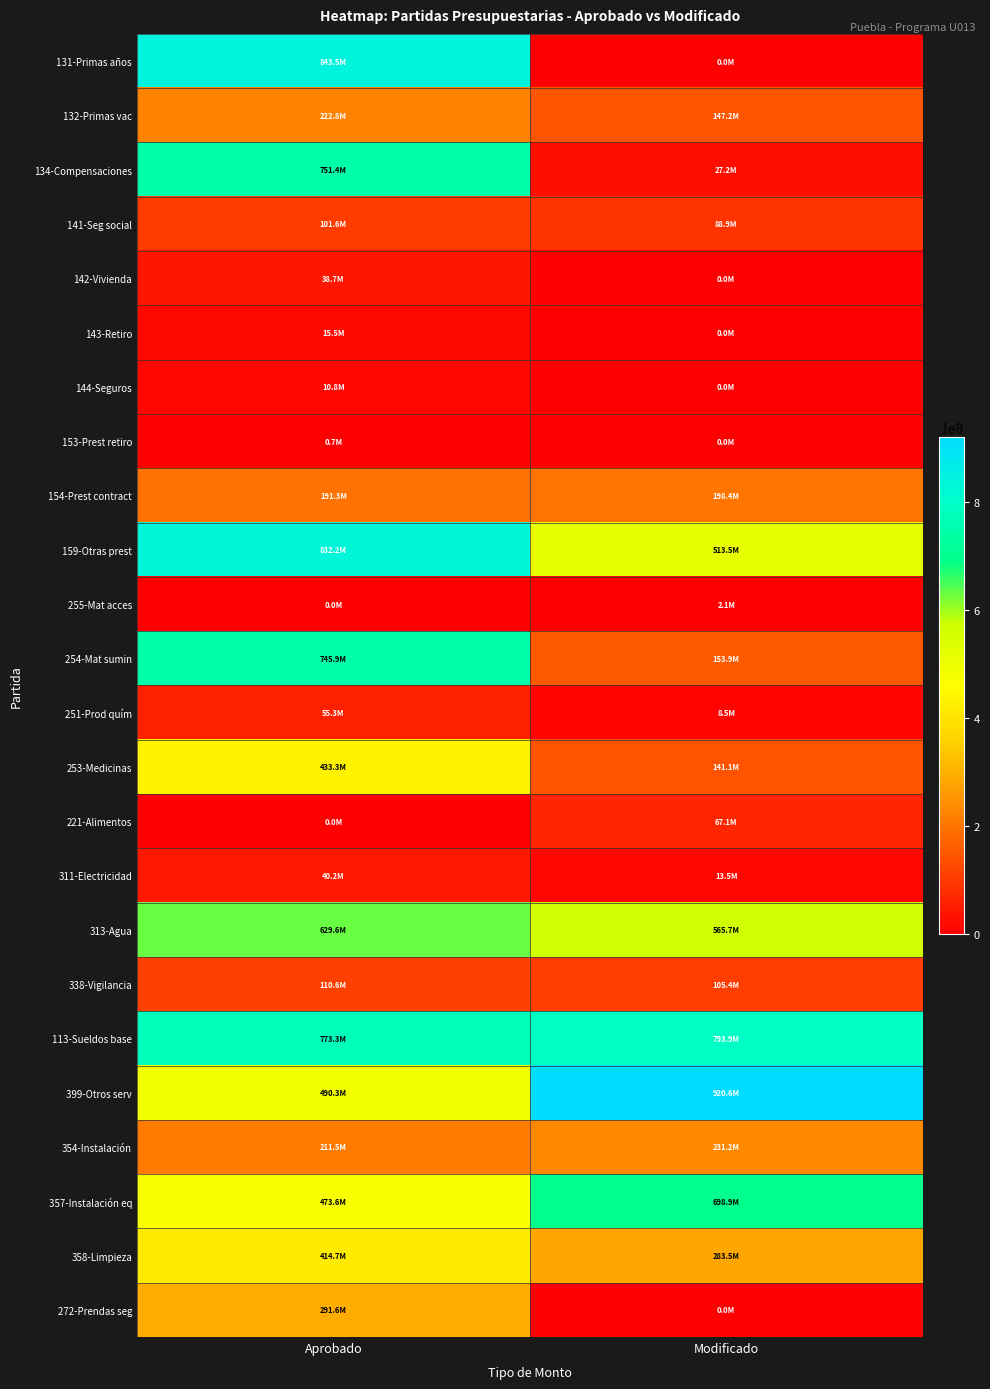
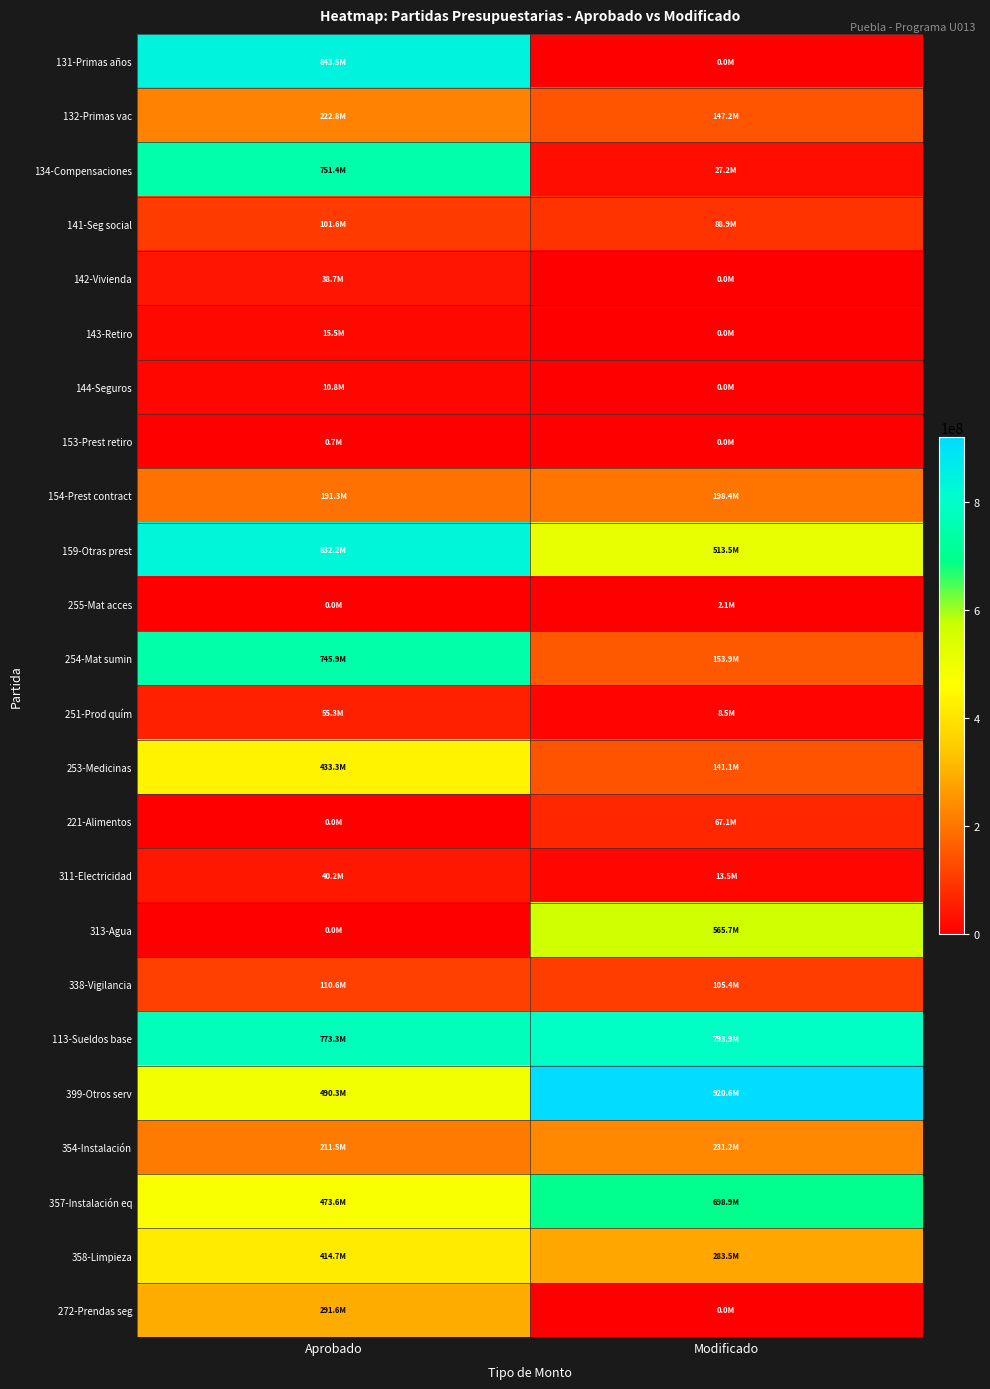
  {
    "131-Primas años": {
      "Aprobado": "843.5M",
      "Modificado": "0.0M"
    },
    "132-Primas vac": {
      "Aprobado": "222.8M",
      "Modificado": "147.2M"
    },
    "134-Compensaciones": {
      "Aprobado": "751.4M",
      "Modificado": "27.2M"
    },
    "141-Seg social": {
      "Aprobado": "101.6M",
      "Modificado": "88.9M"
    },
    "142-Vivienda": {
      "Aprobado": "38.7M",
      "Modificado": "0.0M"
    },
    "143-Retiro": {
      "Aprobado": "15.5M",
      "Modificado": "0.0M"
    },
    "144-Seguros": {
      "Aprobado": "10.8M",
      "Modificado": "0.0M"
    },
    "153-Prest retiro": {
      "Aprobado": "0.7M",
      "Modificado": "0.0M"
    },
    "154-Prest contract": {
      "Aprobado": "191.3M",
      "Modificado": "198.4M"
    },
    "159-Otras prest": {
      "Aprobado": "832.2M",
      "Modificado": "513.5M"
    },
    "255-Mat acces": {
      "Aprobado": "0.0M",
      "Modificado": "2.1M"
    },
    "254-Mat sumin": {
      "Aprobado": "745.9M",
      "Modificado": "153.9M"
    },
    "251-Prod quím": {
      "Aprobado": "55.3M",
      "Modificado": "8.5M"
    },
    "253-Medicinas": {
      "Aprobado": "433.3M",
      "Modificado": "141.1M"
    },
    "221-Alimentos": {
      "Aprobado": "0.0M",
      "Modificado": "67.1M"
    },
    "311-Electricidad": {
      "Aprobado": "40.2M",
      "Modificado": "13.5M"
    },
    "313-Agua": {
-     "Aprobado": "629.6M",
+     "Aprobado": "0.0M",
      "Modificado": "565.7M"
    },
    "338-Vigilancia": {
      "Aprobado": "110.6M",
      "Modificado": "105.4M"
    },
    "113-Sueldos base": {
      "Aprobado": "773.3M",
      "Modificado": "793.9M"
    },
    "399-Otros serv": {
      "Aprobado": "490.3M",
      "Modificado": "920.6M"
    },
    "354-Instalación": {
      "Aprobado": "211.5M",
      "Modificado": "231.2M"
    },
    "357-Instalación eq": {
      "Aprobado": "473.6M",
      "Modificado": "698.9M"
    },
    "358-Limpieza": {
      "Aprobado": "414.7M",
      "Modificado": "283.5M"
    },
    "272-Prendas seg": {
      "Aprobado": "291.6M",
      "Modificado": "0.0M"
    }
  }
